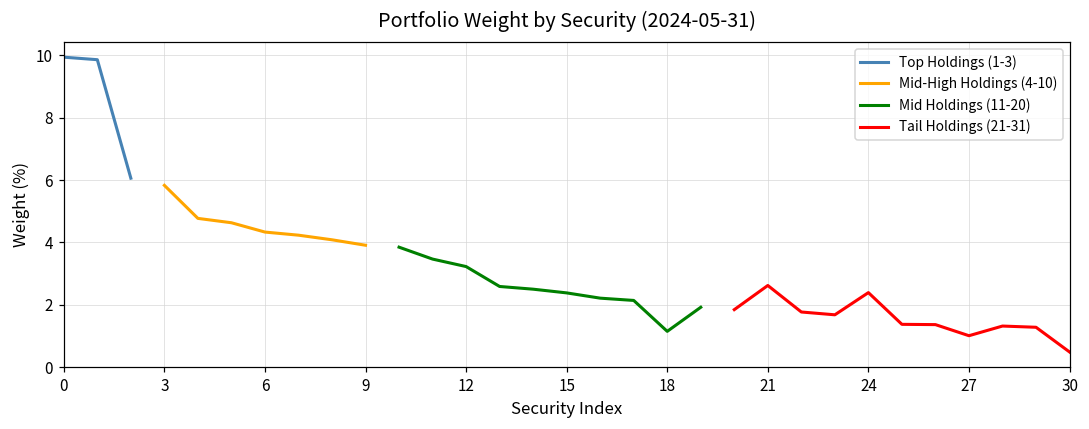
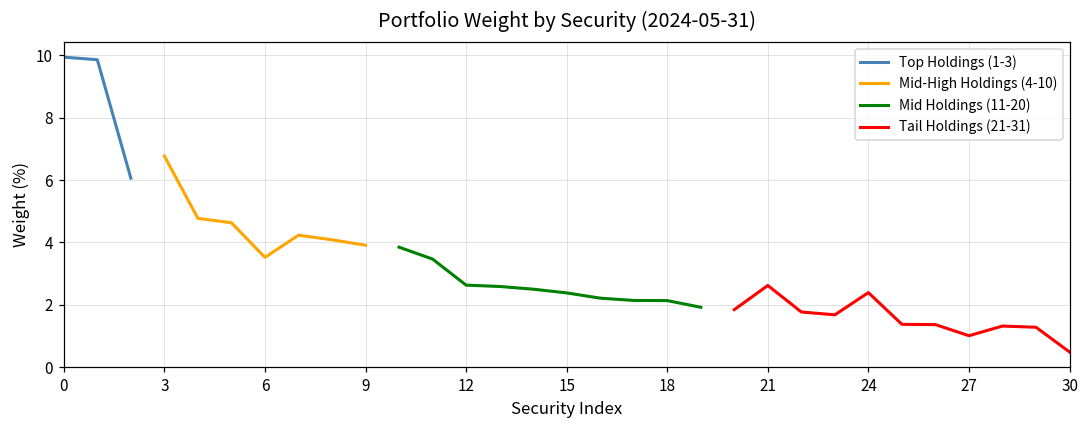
  {
    "Top Holdings (1-3)": {
      "0": 9.9
    },
    "Mid-High Holdings (4-10)": {
-     "3": 5.8,
-     "6": 4.3,
+     "3": 6.8,
+     "6": 3.5,
      "9": 3.9
    },
    "Mid Holdings (11-20)": {
-     "12": 3.2,
+     "12": 2.6,
      "15": 2.4,
-     "18": 1.1
+     "18": 2.1
    },
    "Tail Holdings (21-31)": {
      "21": 2.6,
      "24": 2.4,
      "27": 1.0,
      "30": 0.5
    }
  }
